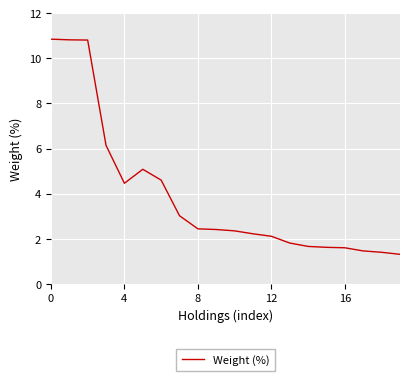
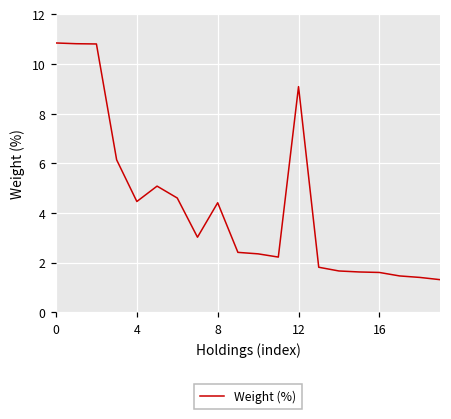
  {
    "0": 10.9,
    "4": 4.5,
-   "8": 2.4,
-   "12": 2.1,
+   "8": 4.4,
+   "12": 9.1,
    "16": 1.6
  }
